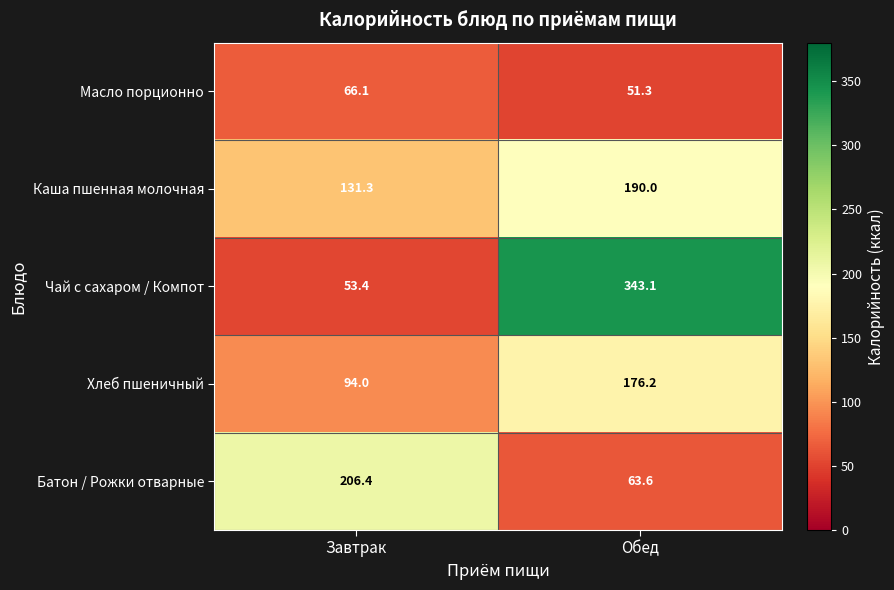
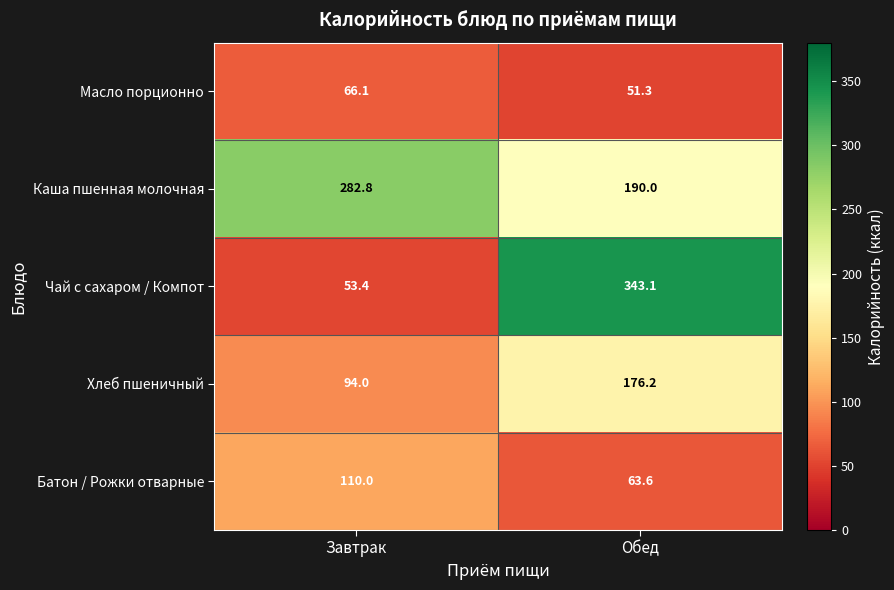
  {
    "Масло порционно": {
      "Завтрак": 66.1,
      "Обед": 51.3
    },
    "Каша пшенная молочная": {
-     "Завтрак": 131.3,
+     "Завтрак": 282.8,
      "Обед": 190.0
    },
    "Чай с сахаром / Компот": {
      "Завтрак": 53.4,
      "Обед": 343.1
    },
    "Хлеб пшеничный": {
      "Завтрак": 94.0,
      "Обед": 176.2
    },
    "Батон / Рожки отварные": {
-     "Завтрак": 206.4,
+     "Завтрак": 110.0,
      "Обед": 63.6
    }
  }
